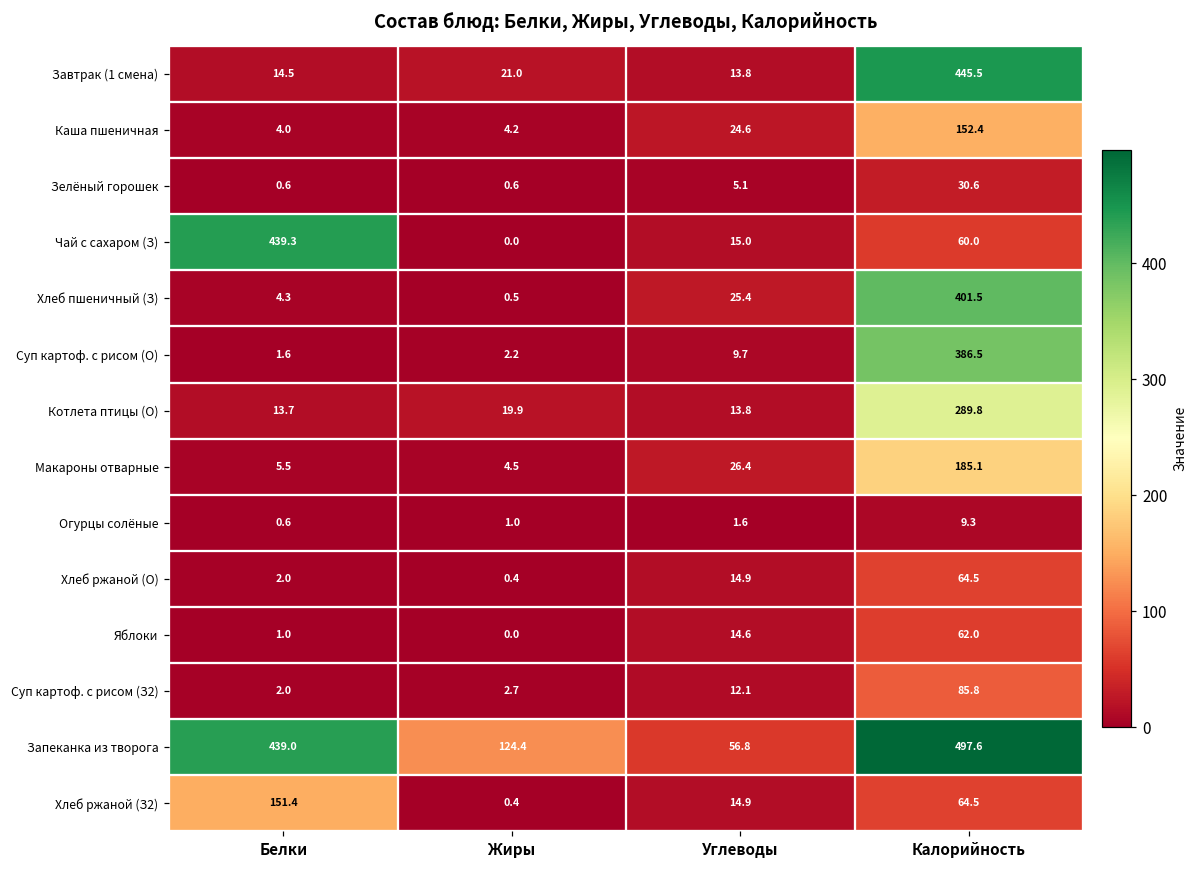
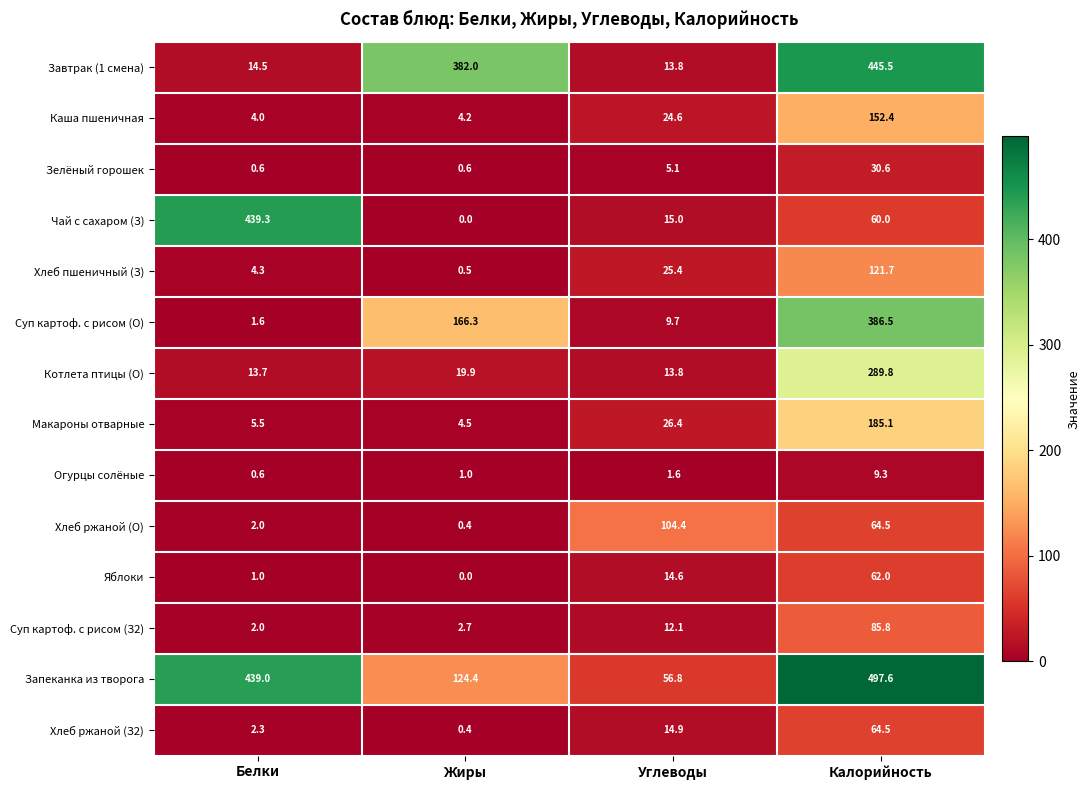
  {
    "Завтрак (1 смена)": {
      "Белки": 14.5,
-     "Жиры": 21.0,
+     "Жиры": 382.0,
      "Углеводы": 13.8,
      "Калорийность": 445.5
    },
    "Каша пшеничная": {
      "Белки": 4.0,
      "Жиры": 4.2,
      "Углеводы": 24.6,
      "Калорийность": 152.4
    },
    "Зелёный горошек": {
      "Белки": 0.6,
      "Жиры": 0.6,
      "Углеводы": 5.1,
      "Калорийность": 30.6
    },
    "Чай с сахаром (З)": {
      "Белки": 439.3,
      "Жиры": 0.0,
      "Углеводы": 15.0,
      "Калорийность": 60.0
    },
    "Хлеб пшеничный (З)": {
      "Белки": 4.3,
      "Жиры": 0.5,
      "Углеводы": 25.4,
-     "Калорийность": 401.5
+     "Калорийность": 121.7
    },
    "Суп картоф. с рисом (О)": {
      "Белки": 1.6,
-     "Жиры": 2.2,
+     "Жиры": 166.3,
      "Углеводы": 9.7,
      "Калорийность": 386.5
    },
    "Котлета птицы (О)": {
      "Белки": 13.7,
      "Жиры": 19.9,
      "Углеводы": 13.8,
      "Калорийность": 289.8
    },
    "Макароны отварные": {
      "Белки": 5.5,
      "Жиры": 4.5,
      "Углеводы": 26.4,
      "Калорийность": 185.1
    },
    "Огурцы солёные": {
      "Белки": 0.6,
      "Жиры": 1.0,
      "Углеводы": 1.6,
      "Калорийность": 9.3
    },
    "Хлеб ржаной (О)": {
      "Белки": 2.0,
      "Жиры": 0.4,
-     "Углеводы": 14.9,
+     "Углеводы": 104.4,
      "Калорийность": 64.5
    },
    "Яблоки": {
      "Белки": 1.0,
      "Жиры": 0.0,
      "Углеводы": 14.6,
      "Калорийность": 62.0
    },
    "Суп картоф. с рисом (З2)": {
      "Белки": 2.0,
      "Жиры": 2.7,
      "Углеводы": 12.1,
      "Калорийность": 85.8
    },
    "Запеканка из творога": {
      "Белки": 439.0,
      "Жиры": 124.4,
      "Углеводы": 56.8,
      "Калорийность": 497.6
    },
    "Хлеб ржаной (З2)": {
-     "Белки": 151.4,
+     "Белки": 2.3,
      "Жиры": 0.4,
      "Углеводы": 14.9,
      "Калорийность": 64.5
    }
  }
